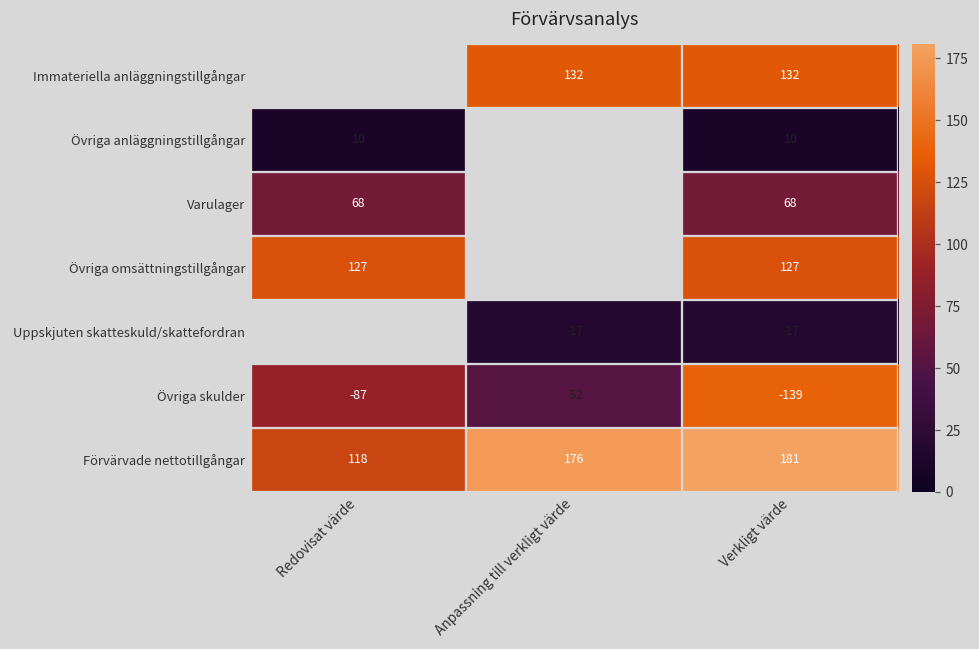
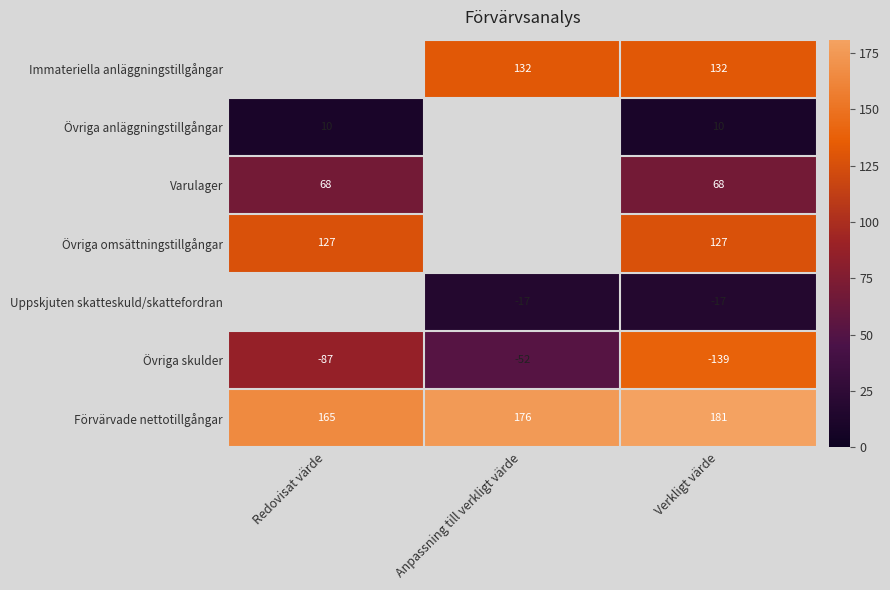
  {
    "Immateriella anläggningstillgångar": {
      "Anpassning till verkligt värde": 132,
      "Verkligt värde": 132
    },
    "Varulager": {
      "Redovisat värde": 68,
      "Verkligt värde": 68
    },
    "Övriga omsättningstillgångar": {
      "Redovisat värde": 127,
      "Verkligt värde": 127
    },
    "Övriga skulder": {
      "Redovisat värde": -87,
      "Anpassning till verkligt värde": -52,
      "Verkligt värde": -139
    },
    "Förvärvade nettotillgångar": {
-     "Redovisat värde": 118,
+     "Redovisat värde": 165,
      "Anpassning till verkligt värde": 176,
      "Verkligt värde": 181
    }
  }
